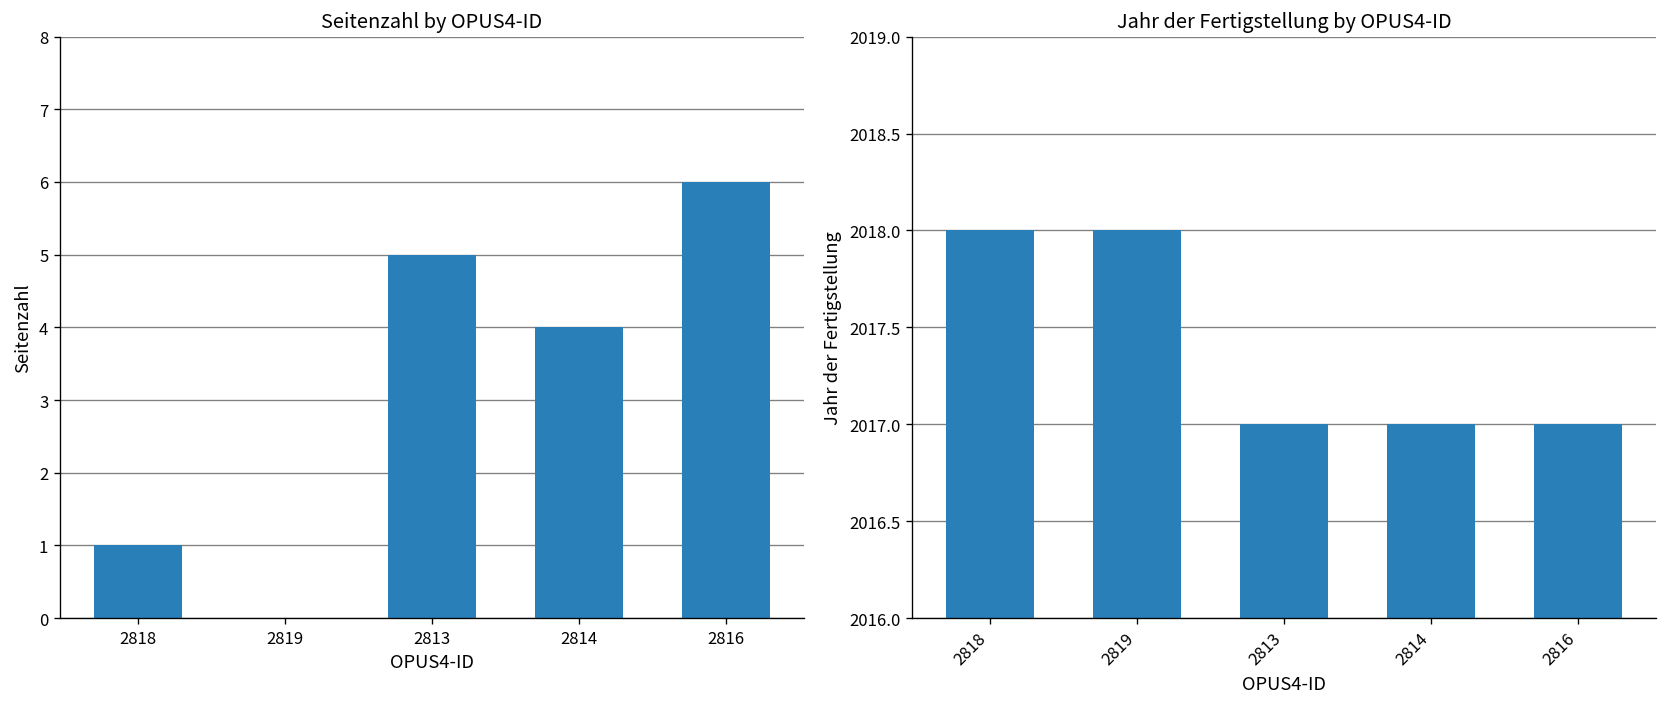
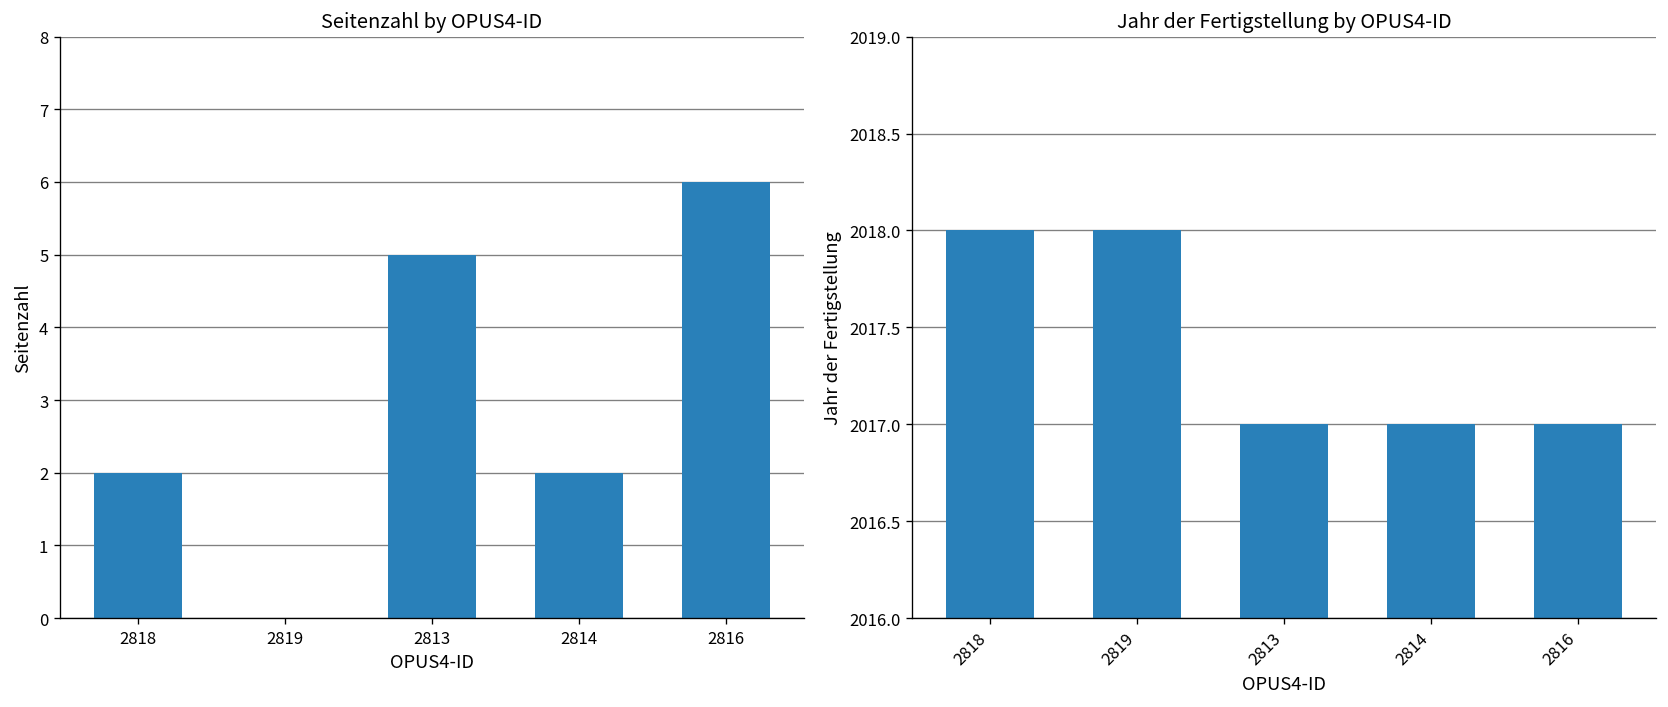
  {
    "Seitenzahl by OPUS4-ID": {
-     "2818": 1,
+     "2818": 2,
      "2819": 0,
      "2813": 5,
-     "2814": 4,
+     "2814": 2,
      "2816": 6
    },
    "Jahr der Fertigstellung by OPUS4-ID": {
      "2818": 2018.00,
      "2819": 2018.00,
      "2813": 2017.00,
      "2814": 2017.00,
      "2816": 2017.00
    }
  }
